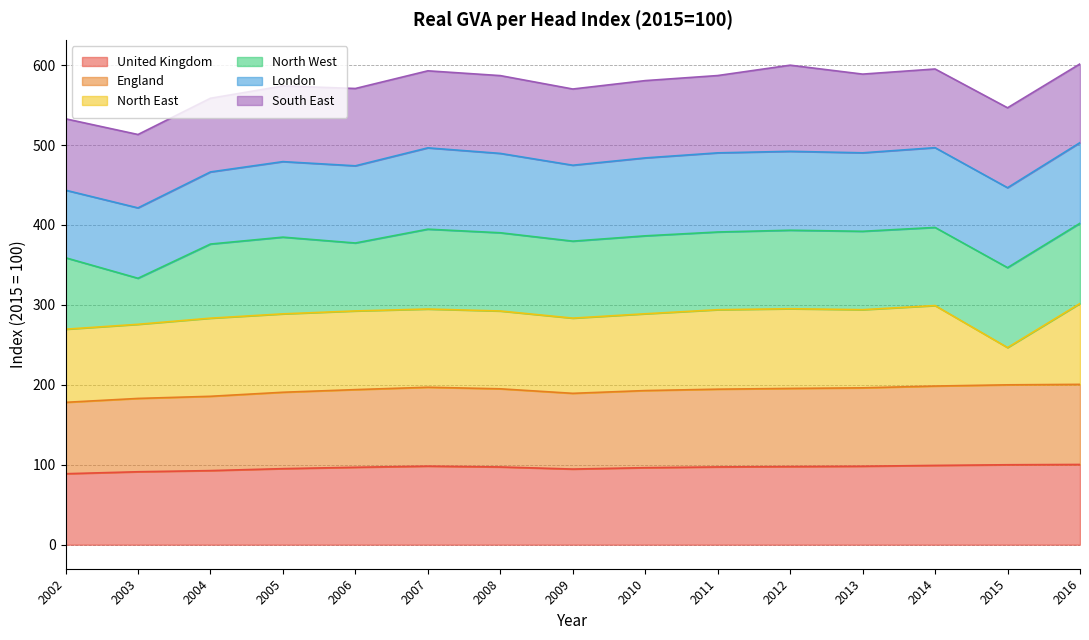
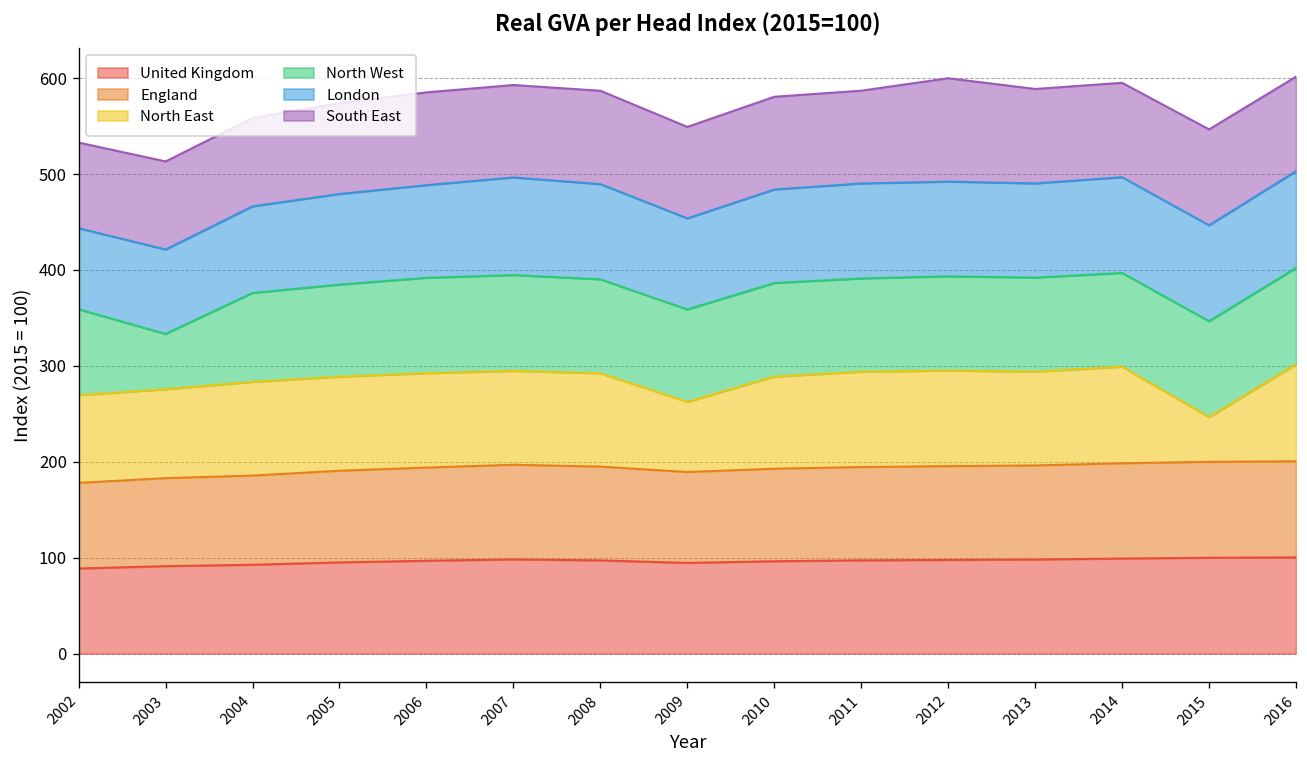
  {
    "North East": {
      "2002": 90,
      "2003": 90,
      "2004": 100,
      "2005": 100,
      "2006": 100,
      "2007": 100,
      "2008": 100,
-     "2009": 90,
+     "2009": 70,
      "2010": 100,
      "2011": 100,
      "2012": 100,
      "2013": 100,
      "2014": 100,
      "2015": 50,
      "2016": 100
    },
    "North West": {
      "2002": 90,
      "2003": 60,
      "2004": 90,
      "2005": 100,
-     "2006": 80,
+     "2006": 100,
      "2007": 100,
      "2008": 100,
      "2009": 100,
      "2010": 100,
      "2011": 100,
      "2012": 100,
      "2013": 100,
      "2014": 100,
      "2015": 100,
      "2016": 100
    },
    "London": {
      "2002": 80,
      "2003": 90,
      "2004": 90,
      "2005": 90,
      "2006": 100,
      "2007": 100,
      "2008": 100,
      "2009": 90,
      "2010": 100,
      "2011": 100,
      "2012": 100,
      "2013": 100,
      "2014": 100,
      "2015": 100,
      "2016": 100
    },
    "South East": {
      "2002": 90,
      "2003": 90,
      "2006": 100,
      "2007": 100,
      "2008": 100,
      "2009": 100,
      "2010": 100,
      "2011": 100,
      "2012": 110,
      "2013": 100,
      "2014": 100,
      "2015": 100,
      "2016": 100
    }
  }
